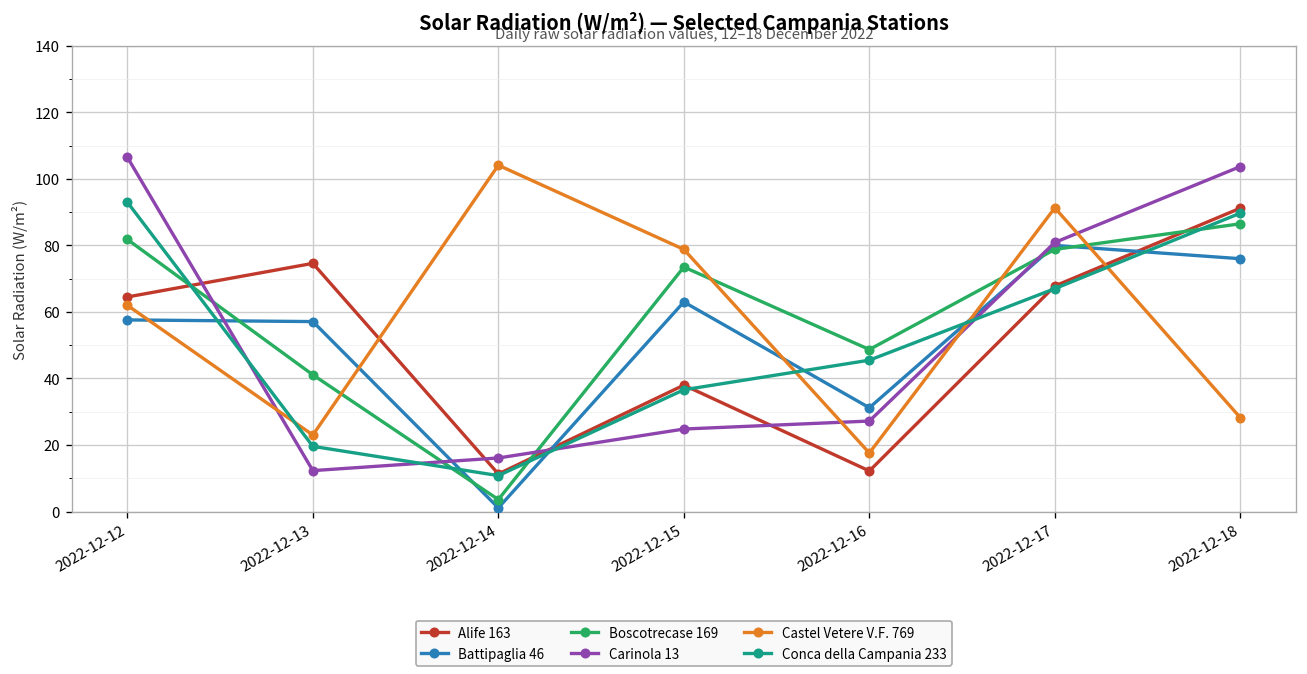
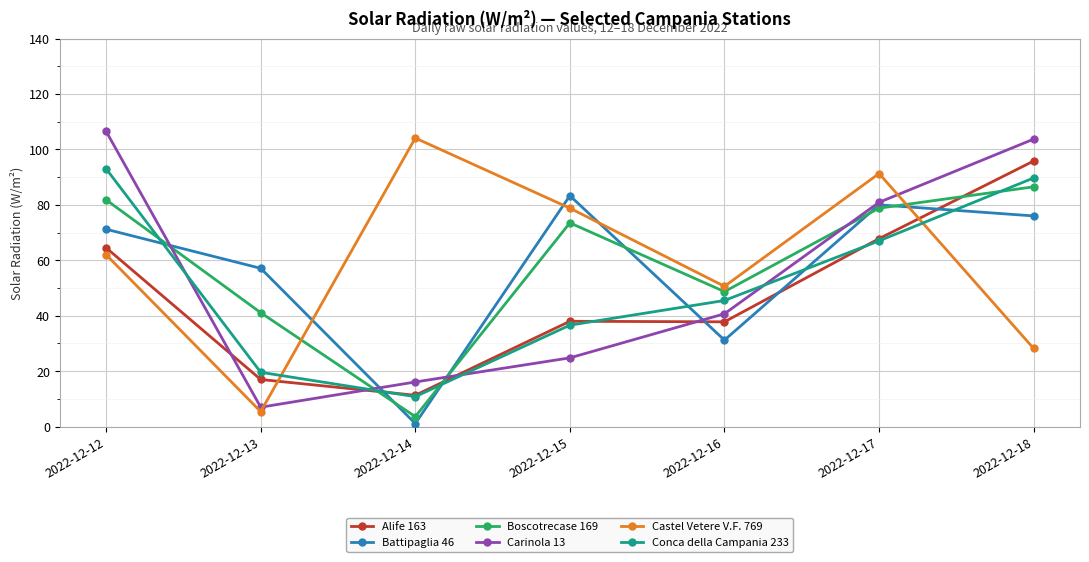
  {
    "Alife 163": {
      "2022-12-12": 65,
-     "2022-12-13": 75,
+     "2022-12-13": 17,
      "2022-12-15": 38,
-     "2022-12-16": 12,
-     "2022-12-18": 91
+     "2022-12-16": 38,
+     "2022-12-18": 96
    },
    "Battipaglia 46": {
-     "2022-12-12": 58,
+     "2022-12-12": 71,
      "2022-12-13": 57,
      "2022-12-14": 1,
-     "2022-12-15": 63,
+     "2022-12-15": 83,
      "2022-12-16": 31,
      "2022-12-18": 76
    },
    "Carinola 13": {
      "2022-12-12": 107,
-     "2022-12-13": 12,
+     "2022-12-13": 7,
      "2022-12-14": 16,
      "2022-12-15": 25,
-     "2022-12-16": 27,
+     "2022-12-16": 41,
      "2022-12-18": 104
    },
    "Castel Vetere V.F. 769": {
      "2022-12-12": 62,
-     "2022-12-13": 23,
+     "2022-12-13": 5,
      "2022-12-14": 104,
      "2022-12-15": 79,
-     "2022-12-16": 18,
+     "2022-12-16": 51,
      "2022-12-17": 91,
      "2022-12-18": 28
    }
  }
